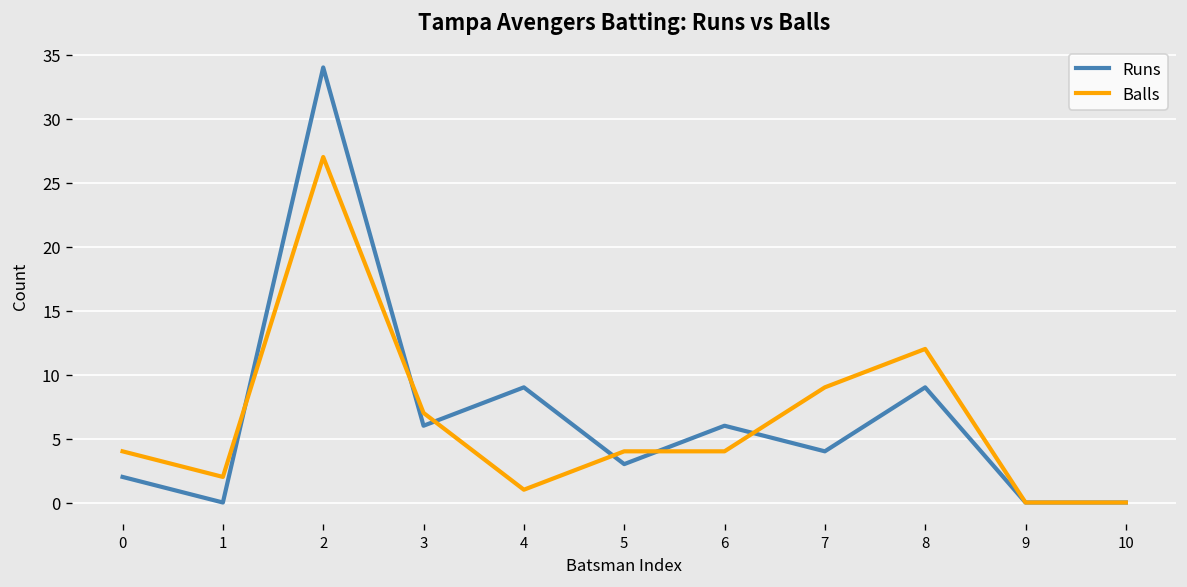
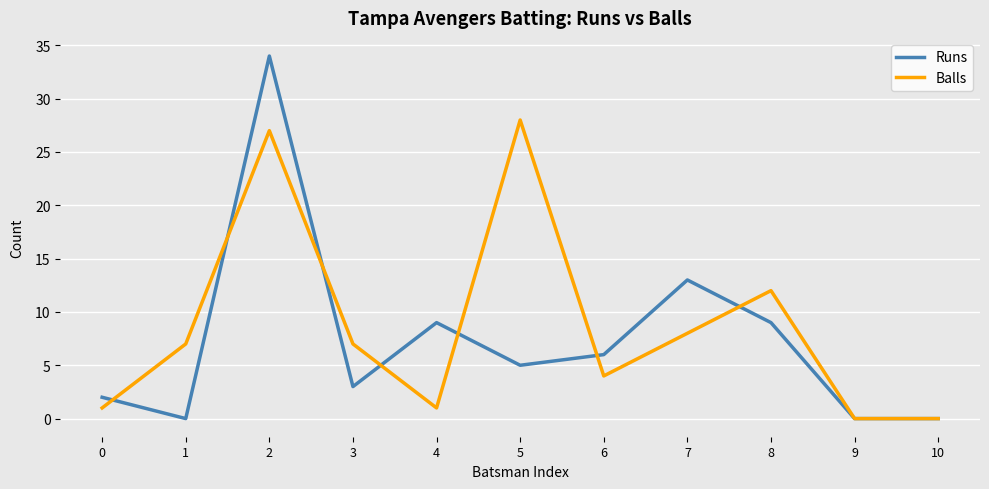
  {
    "Runs": {
      "0": 2,
      "1": 0,
      "2": 34,
-     "3": 6,
+     "3": 3,
      "4": 9,
-     "5": 3,
+     "5": 5,
      "6": 6,
-     "7": 4,
+     "7": 13,
      "8": 9
    },
    "Balls": {
-     "0": 4,
-     "1": 2,
+     "0": 1,
+     "1": 7,
      "2": 27,
      "3": 7,
      "4": 1,
-     "5": 4,
+     "5": 28,
      "6": 4,
-     "7": 9,
+     "7": 8,
      "8": 12
    }
  }
